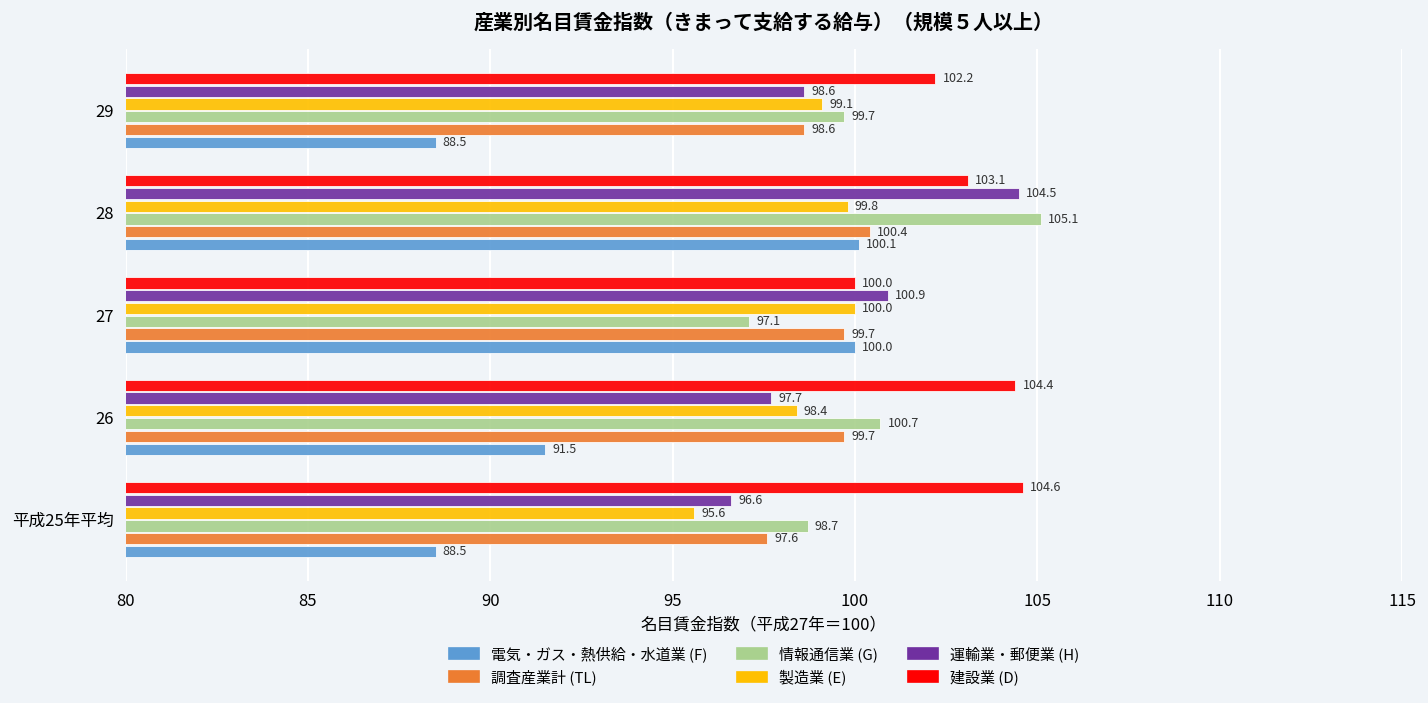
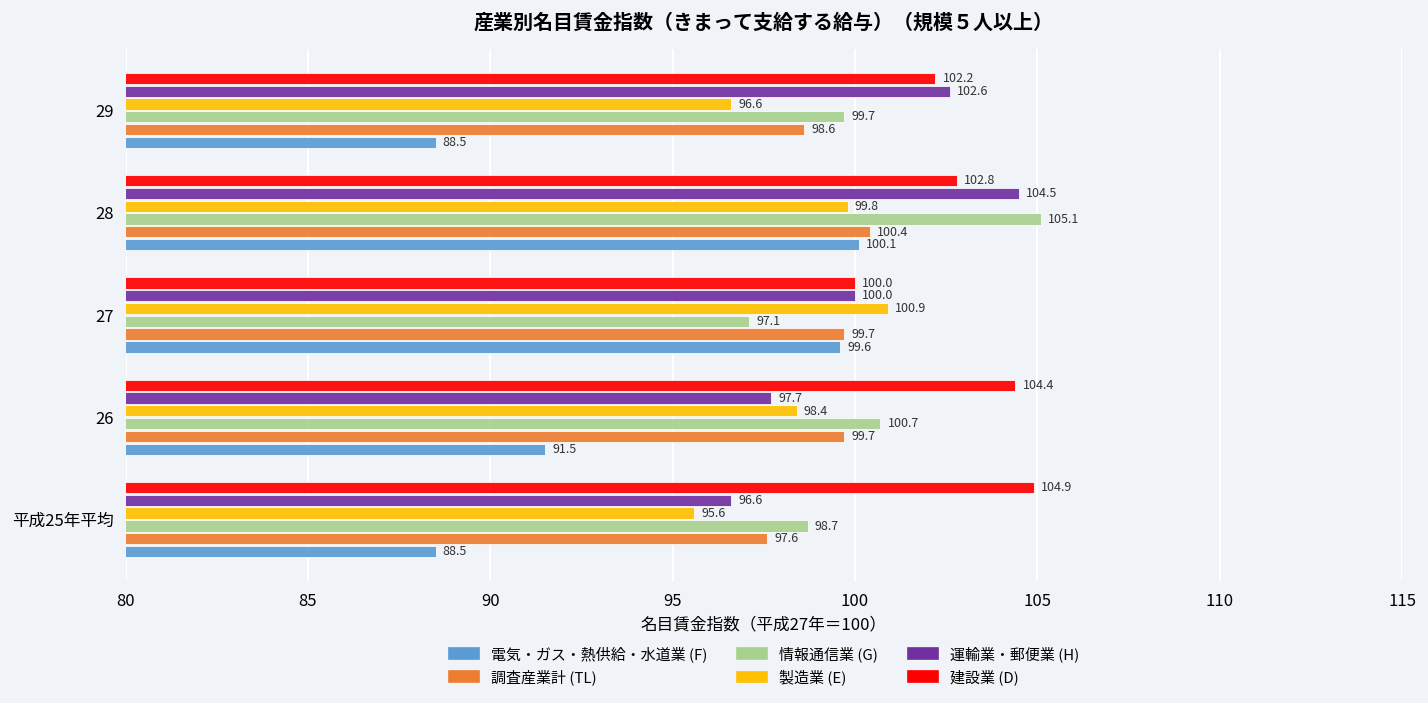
  {
    "電気・ガス・熱供給・水道業 (F)": {
      "29": 88.5,
      "28": 100.1,
-     "27": 100.0,
+     "27": 99.6,
      "26": 91.5,
      "平成25年平均": 88.5
    },
    "調査産業計 (TL)": {
      "29": 98.6,
      "28": 100.4,
      "27": 99.7,
      "26": 99.7,
      "平成25年平均": 97.6
    },
    "情報通信業 (G)": {
      "29": 99.7,
      "28": 105.1,
      "27": 97.1,
      "26": 100.7,
      "平成25年平均": 98.7
    },
    "製造業 (E)": {
-     "29": 99.1,
+     "29": 96.6,
      "28": 99.8,
-     "27": 100.0,
+     "27": 100.9,
      "26": 98.4,
      "平成25年平均": 95.6
    },
    "運輸業・郵便業 (H)": {
-     "29": 98.6,
+     "29": 102.6,
      "28": 104.5,
-     "27": 100.9,
+     "27": 100.0,
      "26": 97.7,
      "平成25年平均": 96.6
    },
    "建設業 (D)": {
      "29": 102.2,
-     "28": 103.1,
+     "28": 102.8,
      "27": 100.0,
      "26": 104.4,
-     "平成25年平均": 104.6
+     "平成25年平均": 104.9
    }
  }
